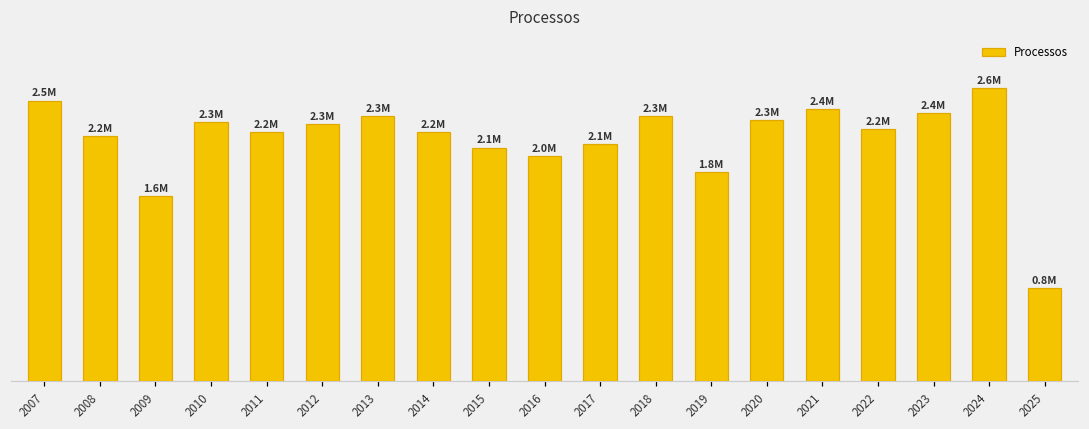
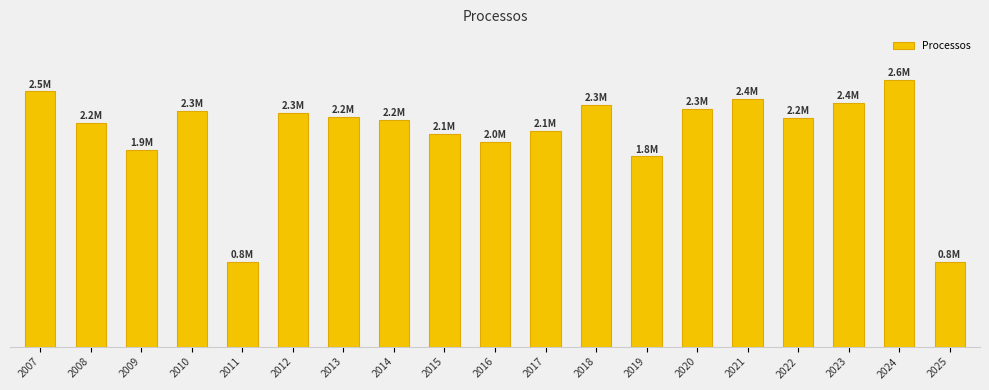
  {
    "2007": "2.5M",
    "2008": "2.2M",
-   "2009": "1.6M",
+   "2009": "1.9M",
    "2010": "2.3M",
-   "2011": "2.2M",
+   "2011": "0.8M",
    "2012": "2.3M",
-   "2013": "2.3M",
+   "2013": "2.2M",
    "2014": "2.2M",
    "2015": "2.1M",
    "2016": "2.0M",
    "2017": "2.1M",
    "2018": "2.3M",
    "2019": "1.8M",
    "2020": "2.3M",
    "2021": "2.4M",
    "2022": "2.2M",
    "2023": "2.4M",
    "2024": "2.6M",
    "2025": "0.8M"
  }
